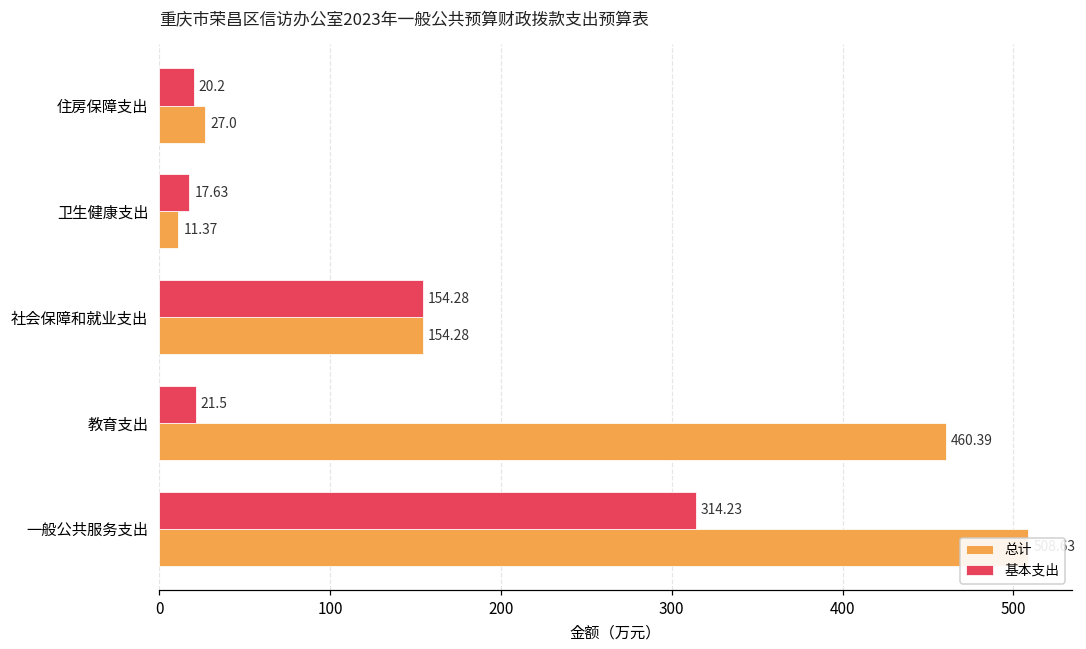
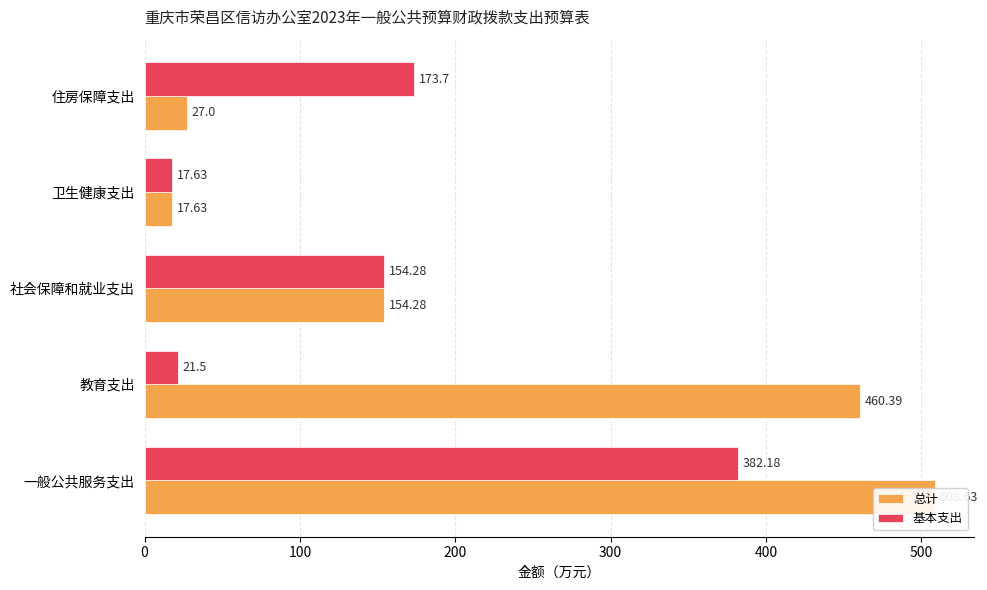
  {
    "总计": {
      "住房保障支出": 27.0,
-     "卫生健康支出": 11.37,
+     "卫生健康支出": 17.63,
      "社会保障和就业支出": 154.28,
      "教育支出": 460.39
    },
    "基本支出": {
-     "住房保障支出": 20.2,
+     "住房保障支出": 173.7,
      "卫生健康支出": 17.63,
      "社会保障和就业支出": 154.28,
      "教育支出": 21.5,
-     "一般公共服务支出": 314.23
+     "一般公共服务支出": 382.18
    }
  }
